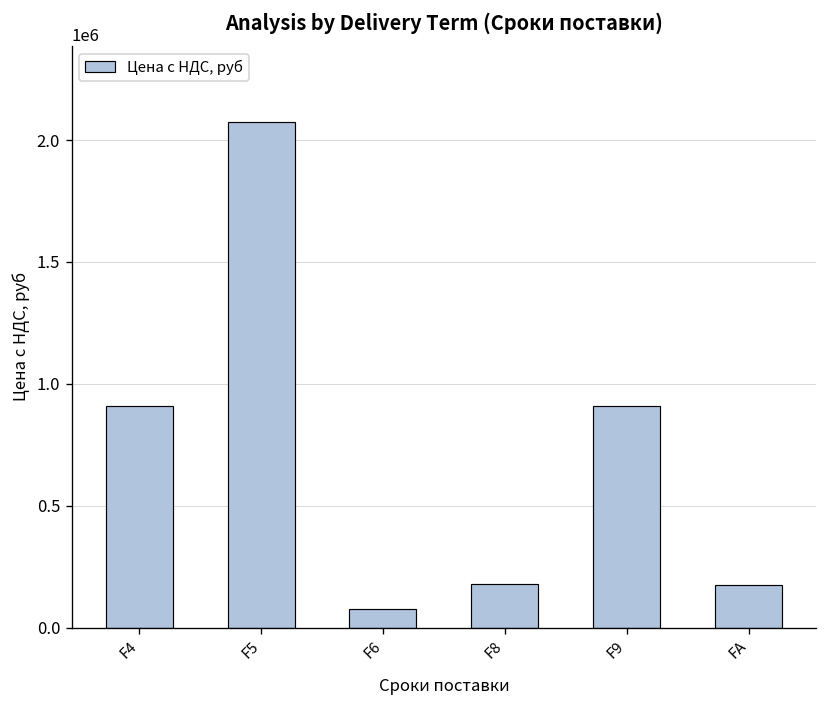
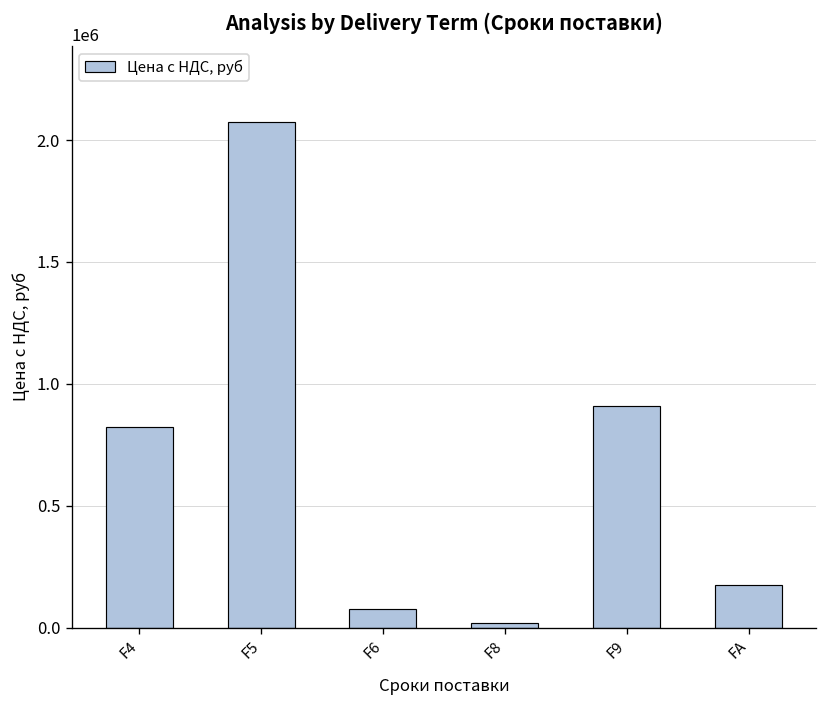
  {
-   "F4": 910000,
+   "F4": 820000,
    "F5": 2070000,
    "F6": 80000,
-   "F8": 180000,
+   "F8": 20000,
    "F9": 910000,
    "FA": 180000
  }
